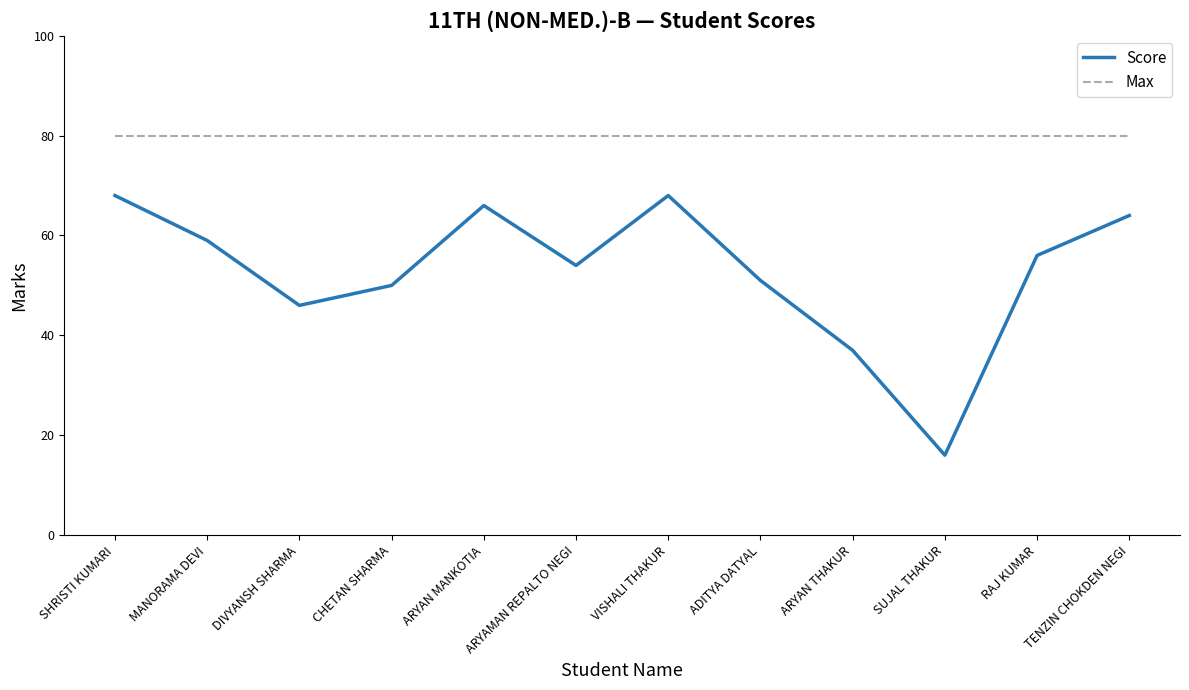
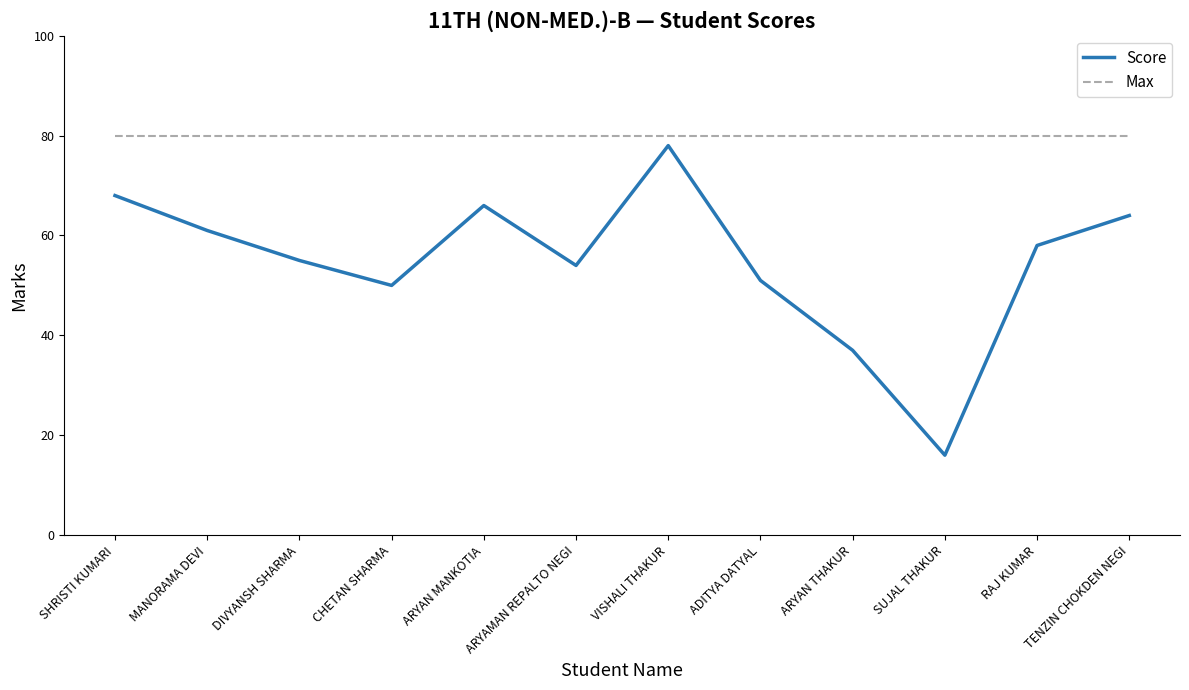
  {
    "Score": {
      "SHRISTI KUMARI": 68,
-     "MANORAMA DEVI": 59,
-     "DIVYANSH SHARMA": 46,
+     "MANORAMA DEVI": 61,
+     "DIVYANSH SHARMA": 55,
      "CHETAN SHARMA": 50,
      "ARYAN MANKOTIA": 66,
      "ARYAMAN REPALTO NEGI": 54,
-     "VISHALI THAKUR": 68,
+     "VISHALI THAKUR": 78,
      "ADITYA DATYAL": 51,
      "ARYAN THAKUR": 37,
      "SUJAL THAKUR": 16,
-     "RAJ KUMAR": 56,
+     "RAJ KUMAR": 58,
      "TENZIN CHOKDEN NEGI": 64
    },
    "Max": {
      "SHRISTI KUMARI": 80,
      "MANORAMA DEVI": 80,
      "DIVYANSH SHARMA": 80,
      "CHETAN SHARMA": 80,
      "ARYAN MANKOTIA": 80,
      "ARYAMAN REPALTO NEGI": 80,
      "VISHALI THAKUR": 80,
      "ADITYA DATYAL": 80,
      "ARYAN THAKUR": 80,
      "SUJAL THAKUR": 80,
      "RAJ KUMAR": 80,
      "TENZIN CHOKDEN NEGI": 80
    }
  }
